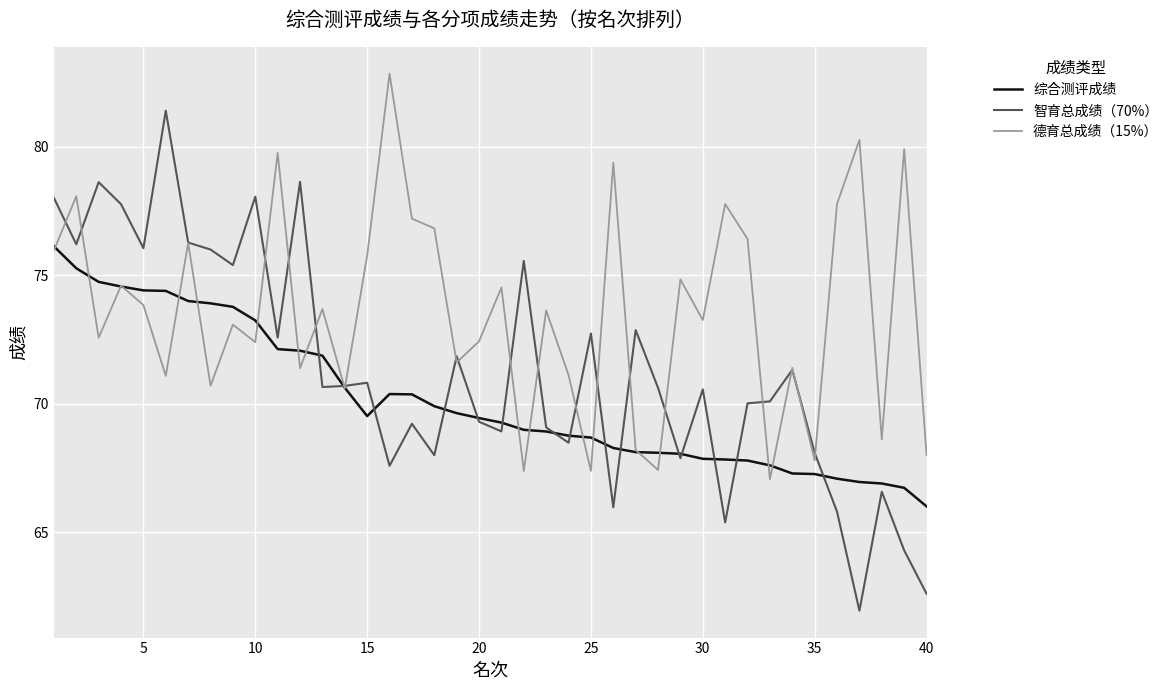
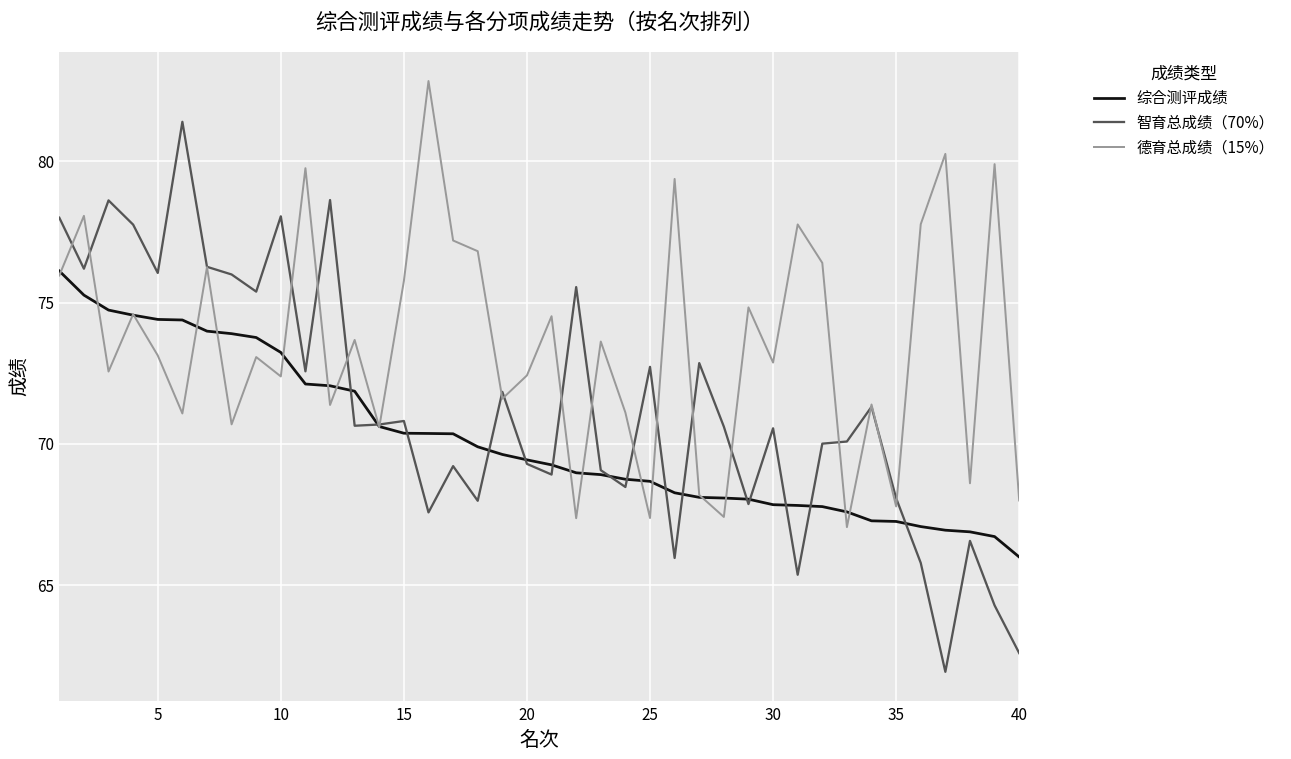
  {
    "综合测评成绩": {
      "5": 74.4,
      "10": 73.2,
-     "15": 69.5,
+     "15": 70.4,
      "20": 69.4,
      "25": 68.7,
      "30": 67.9,
      "35": 67.3,
      "40": 66.0
    },
    "智育总成绩（70%）": {
      "5": 76.0,
      "10": 78.1,
      "15": 70.8,
      "20": 69.3,
      "25": 72.7,
      "30": 70.6,
      "35": 68.1,
      "40": 62.6
    },
    "德育总成绩（15%）": {
-     "5": 73.8,
+     "5": 73.1,
      "10": 72.4,
      "15": 75.8,
      "20": 72.4,
      "25": 67.4,
-     "30": 73.2,
+     "30": 72.9,
      "35": 67.8,
      "40": 68.0
    }
  }
